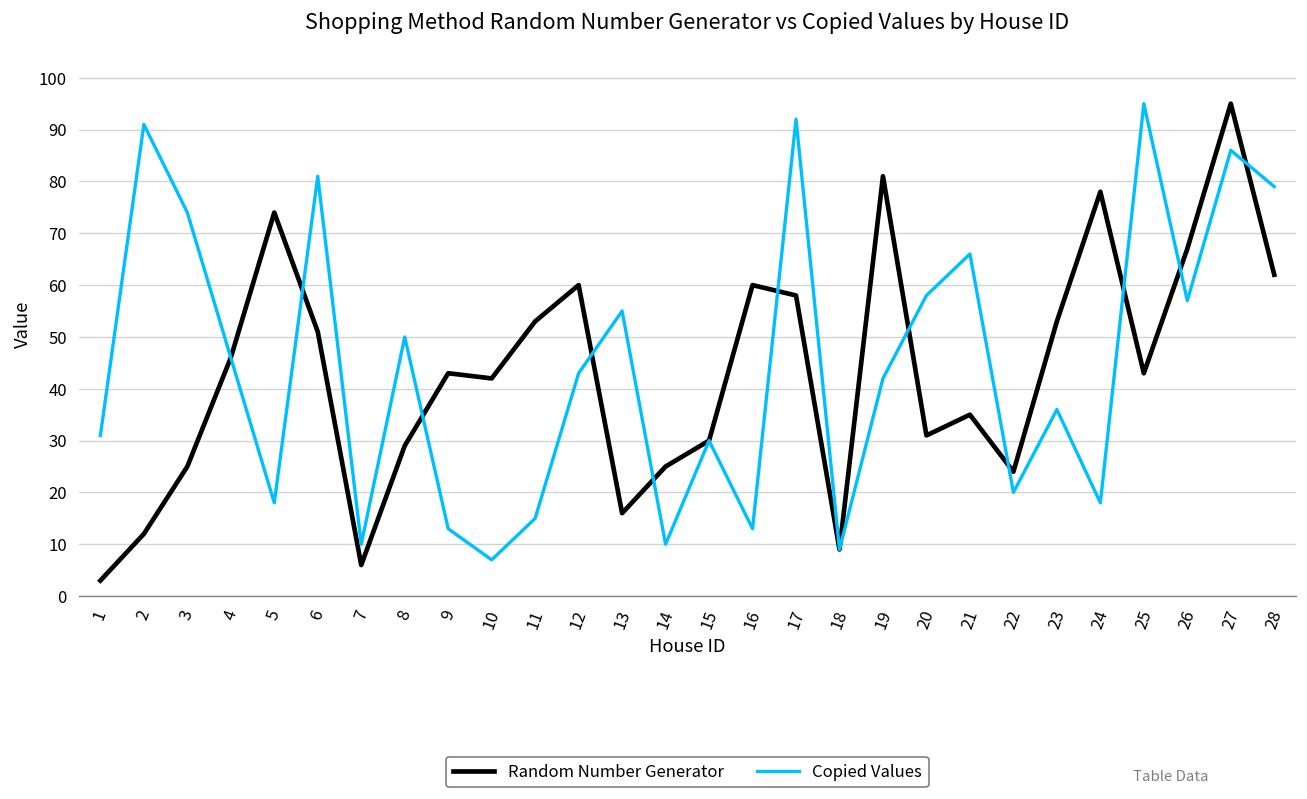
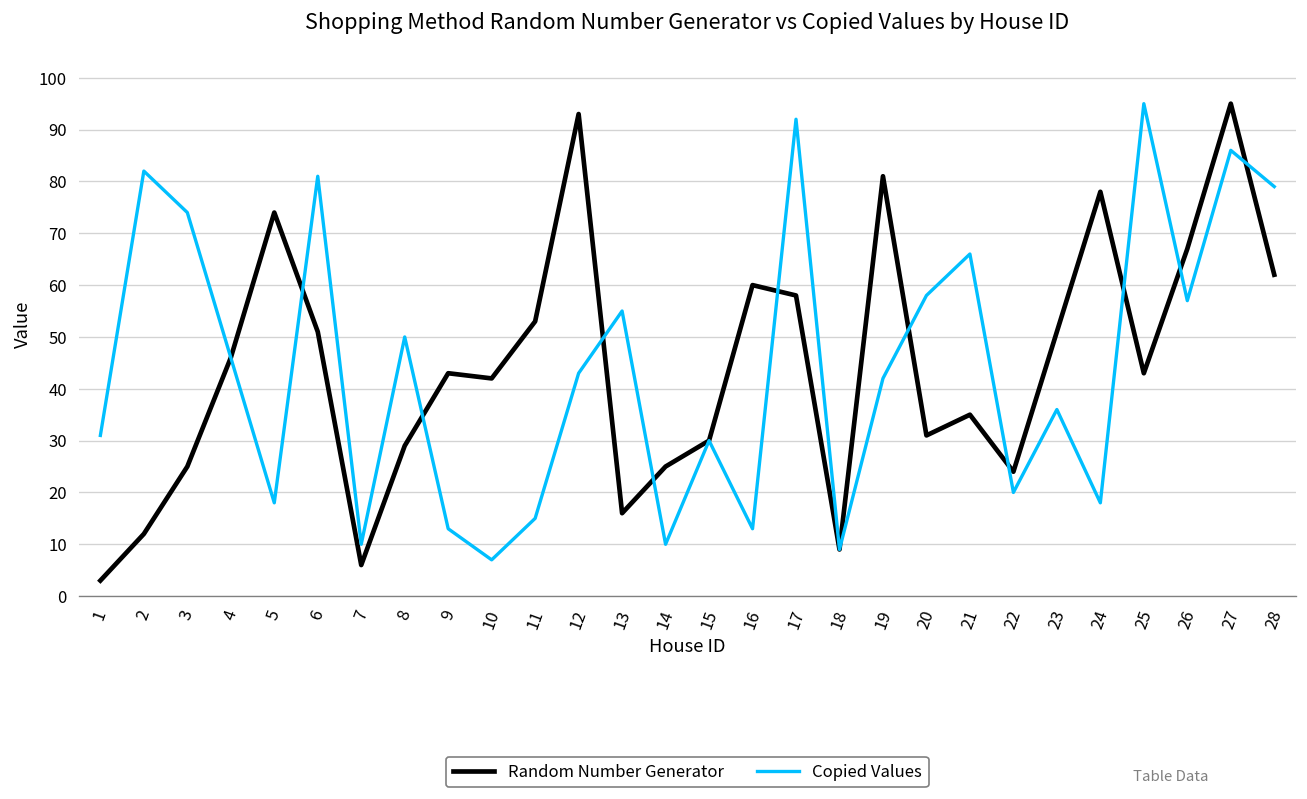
  {
    "Random Number Generator": {
      "1": 3,
      "2": 12,
      "3": 25,
      "5": 74,
      "6": 51,
      "7": 6,
      "8": 29,
      "9": 43,
      "10": 42,
      "11": 53,
-     "12": 60,
+     "12": 93,
      "13": 16,
      "14": 25,
      "16": 60,
      "17": 58,
      "19": 81,
      "20": 31,
      "21": 35,
      "22": 24,
-     "23": 53,
+     "23": 51,
      "24": 78,
      "25": 43,
      "26": 67,
      "27": 95,
      "28": 62
    },
    "Copied Values": {
      "1": 31,
-     "2": 91,
+     "2": 82,
      "3": 74,
      "5": 18,
      "6": 81,
      "7": 10,
      "8": 50,
      "9": 13,
      "10": 7,
      "11": 15,
      "12": 43,
      "13": 55,
      "14": 10,
      "16": 13,
      "17": 92,
      "19": 42,
      "20": 58,
      "21": 66,
      "22": 20,
      "23": 36,
      "24": 18,
      "25": 95,
      "26": 57,
      "27": 86,
      "28": 79
    }
  }
